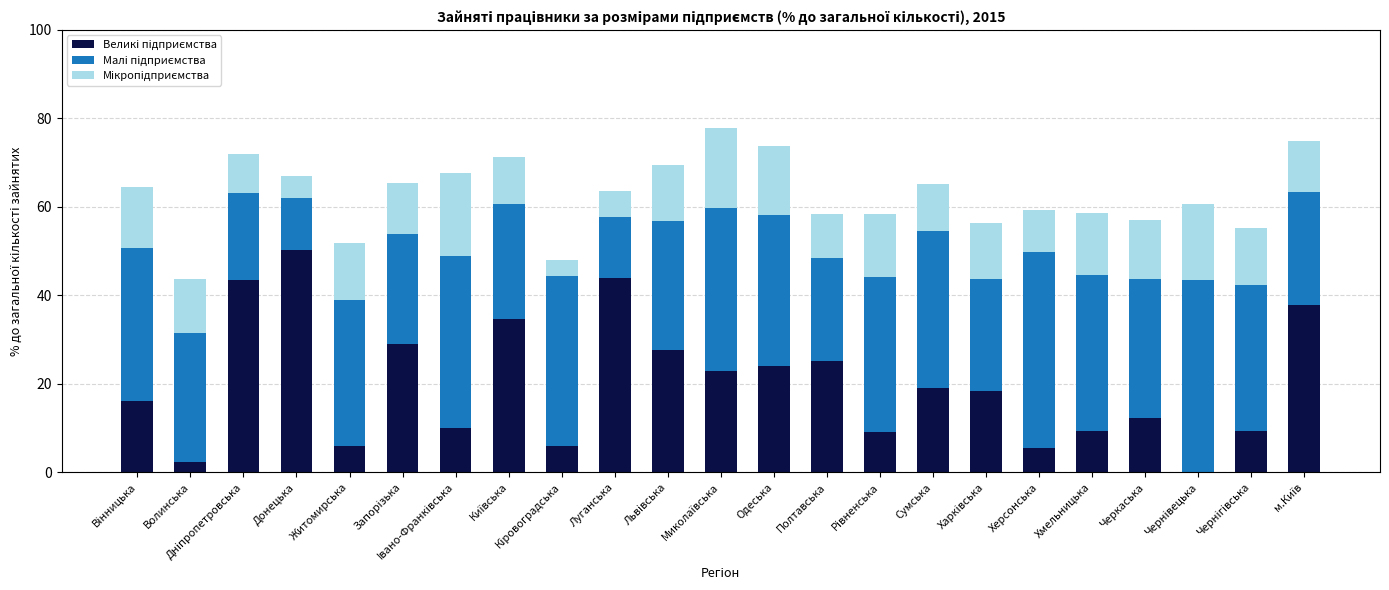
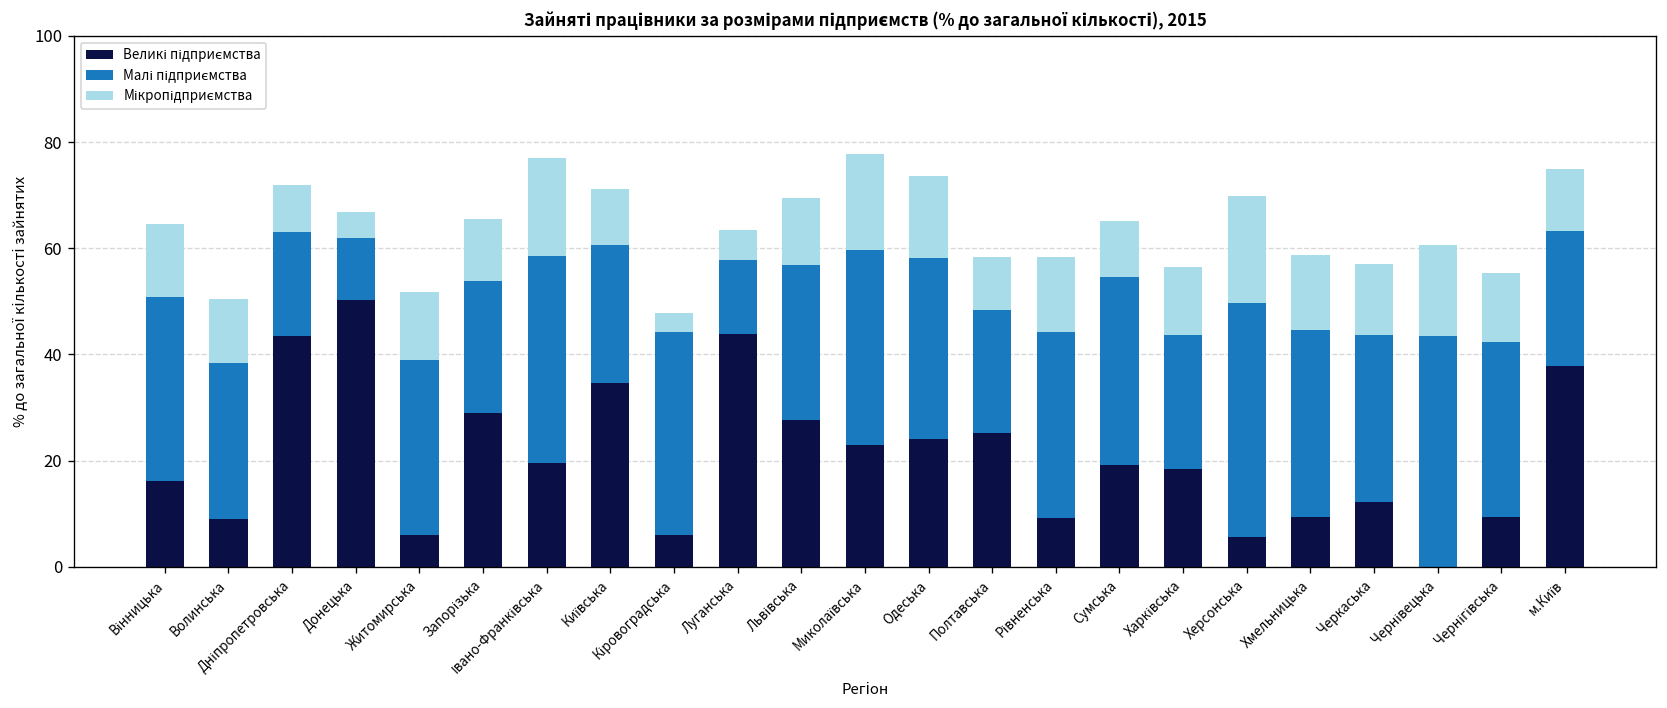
  {
    "Великі підприємства": {
      "Вінницька": 16,
-     "Волинська": 2,
+     "Волинська": 9,
      "Дніпропетровська": 43,
      "Донецька": 50,
      "Житомирська": 6,
      "Запорізька": 29,
-     "Івано-Франківська": 10,
+     "Івано-Франківська": 20,
      "Київська": 35,
      "Кіровоградська": 6,
      "Луганська": 44,
      "Львівська": 28,
      "Миколаївська": 23,
      "Одеська": 24,
      "Полтавська": 25,
      "Рівненська": 9,
      "Сумська": 19,
      "Харківська": 18,
      "Херсонська": 6,
      "Хмельницька": 9,
      "Черкаська": 12,
      "Чернівецька": 0,
      "Чернігівська": 9,
      "м.Київ": 38
    },
    "Малі підприємства": {
      "Вінницька": 35,
      "Волинська": 29,
      "Дніпропетровська": 20,
      "Донецька": 12,
      "Житомирська": 33,
      "Запорізька": 25,
      "Івано-Франківська": 39,
      "Київська": 26,
      "Кіровоградська": 38,
      "Луганська": 14,
      "Львівська": 29,
      "Миколаївська": 37,
      "Одеська": 34,
      "Полтавська": 23,
      "Рівненська": 35,
      "Сумська": 35,
      "Харківська": 25,
      "Херсонська": 44,
      "Хмельницька": 35,
      "Черкаська": 31,
      "Чернівецька": 44,
      "Чернігівська": 33,
      "м.Київ": 25
    },
    "Мікропідприємства": {
      "Вінницька": 14,
      "Волинська": 12,
      "Дніпропетровська": 9,
      "Донецька": 5,
      "Житомирська": 13,
      "Запорізька": 12,
      "Івано-Франківська": 19,
      "Київська": 11,
      "Кіровоградська": 4,
      "Луганська": 6,
      "Львівська": 13,
      "Миколаївська": 18,
      "Одеська": 16,
      "Полтавська": 10,
      "Рівненська": 14,
      "Сумська": 11,
      "Харківська": 13,
-     "Херсонська": 10,
+     "Херсонська": 20,
      "Хмельницька": 14,
      "Черкаська": 13,
      "Чернівецька": 17,
      "Чернігівська": 13,
      "м.Київ": 12
    }
  }
